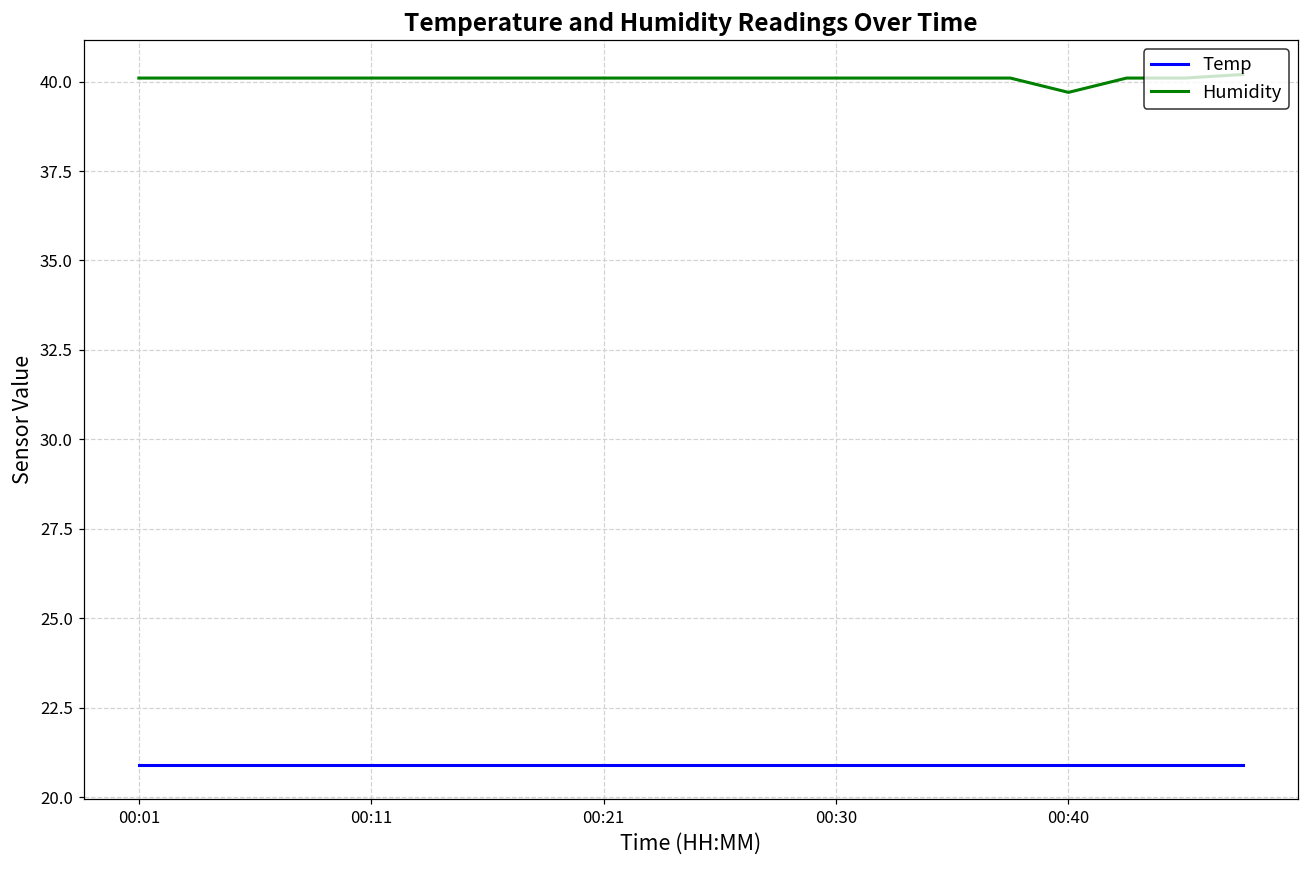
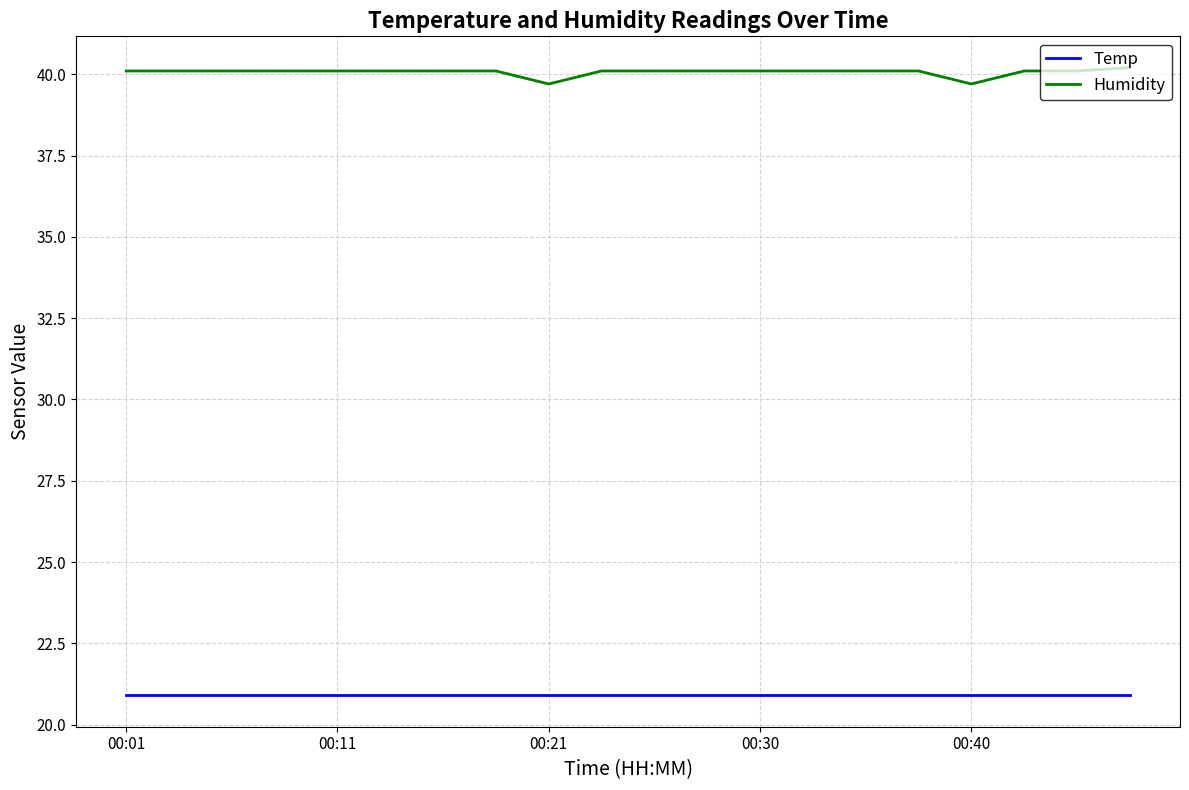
  {
    "Temp": {
      "00:01": 20.9,
      "00:11": 20.9,
      "00:21": 20.9,
      "00:30": 20.9,
      "00:40": 20.9
    },
    "Humidity": {
      "00:01": 40.1,
      "00:11": 40.1,
-     "00:21": 40.1,
+     "00:21": 39.7,
      "00:30": 40.1,
      "00:40": 39.7
    }
  }
